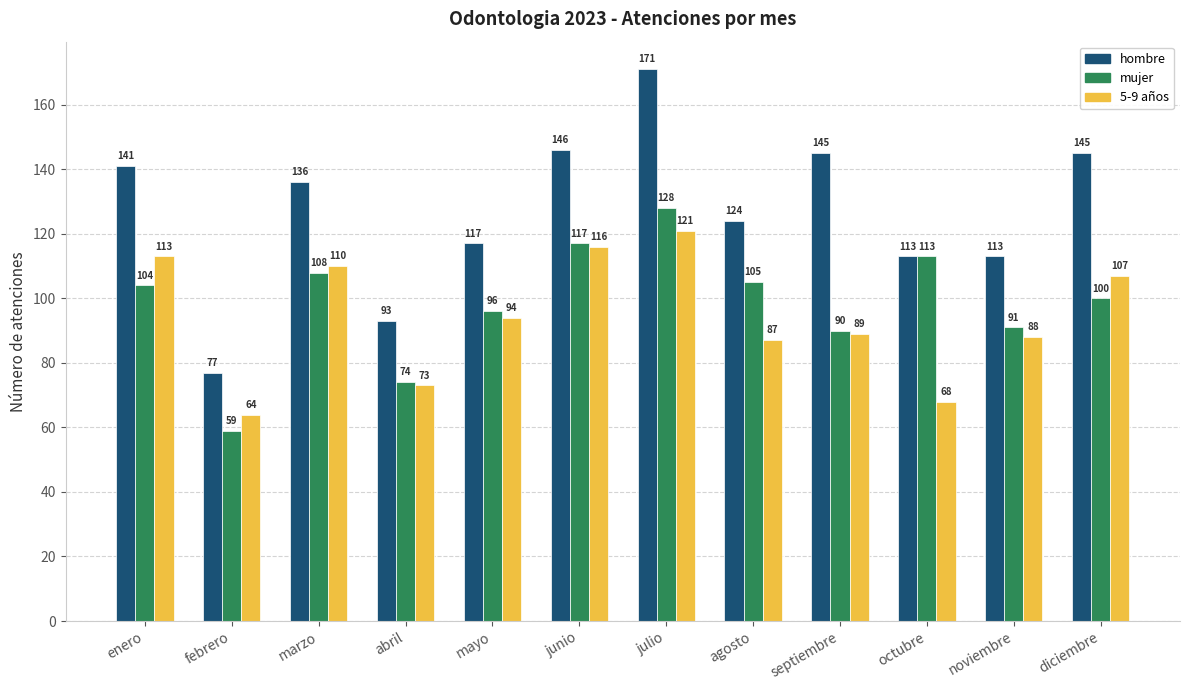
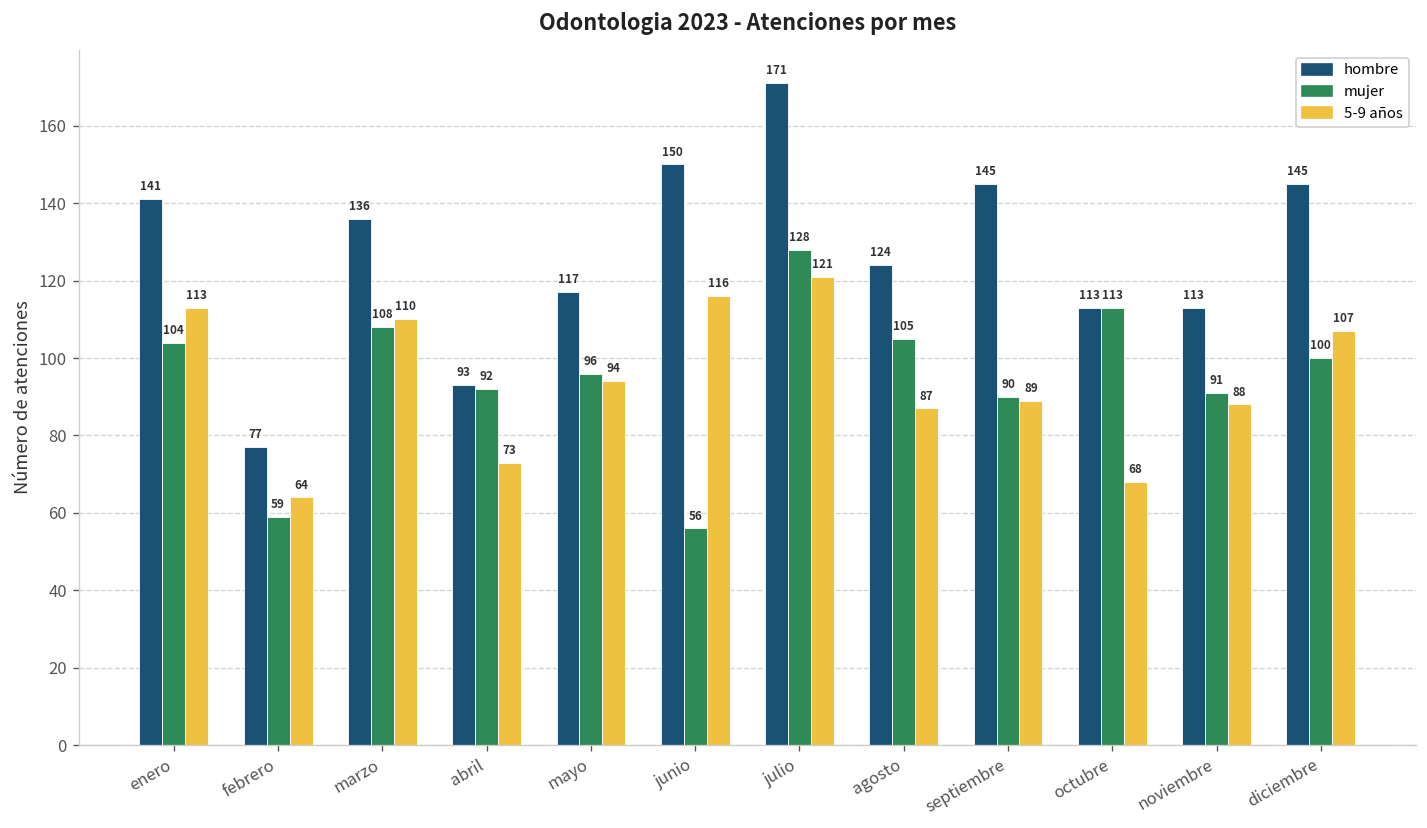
  {
    "hombre": {
      "enero": 141,
      "febrero": 77,
      "marzo": 136,
      "abril": 93,
      "mayo": 117,
-     "junio": 146,
+     "junio": 150,
      "julio": 171,
      "agosto": 124,
      "septiembre": 145,
      "octubre": 113,
      "noviembre": 113,
      "diciembre": 145
    },
    "mujer": {
      "enero": 104,
      "febrero": 59,
      "marzo": 108,
-     "abril": 74,
+     "abril": 92,
      "mayo": 96,
-     "junio": 117,
+     "junio": 56,
      "julio": 128,
      "agosto": 105,
      "septiembre": 90,
      "octubre": 113,
      "noviembre": 91,
      "diciembre": 100
    }
  }
